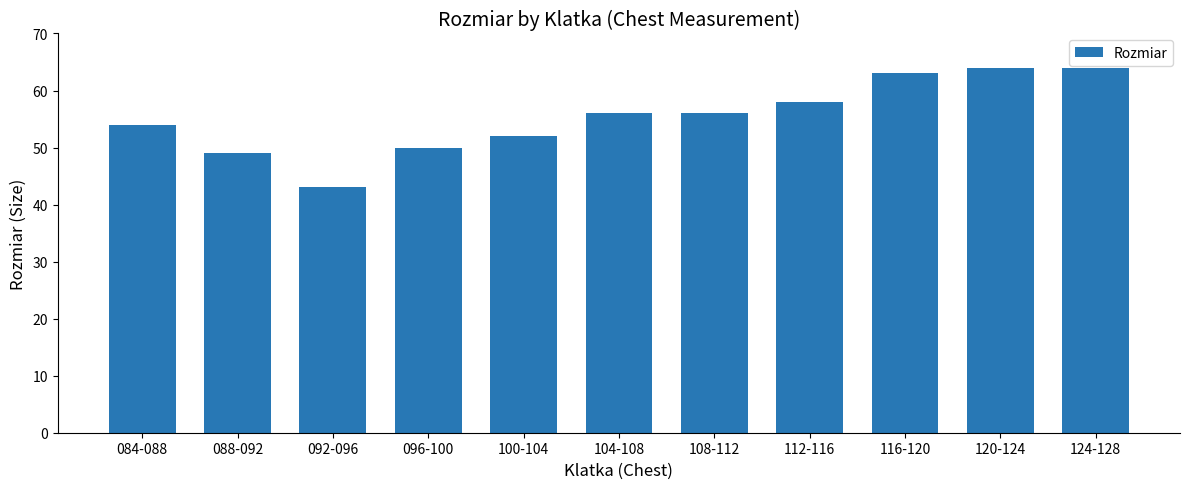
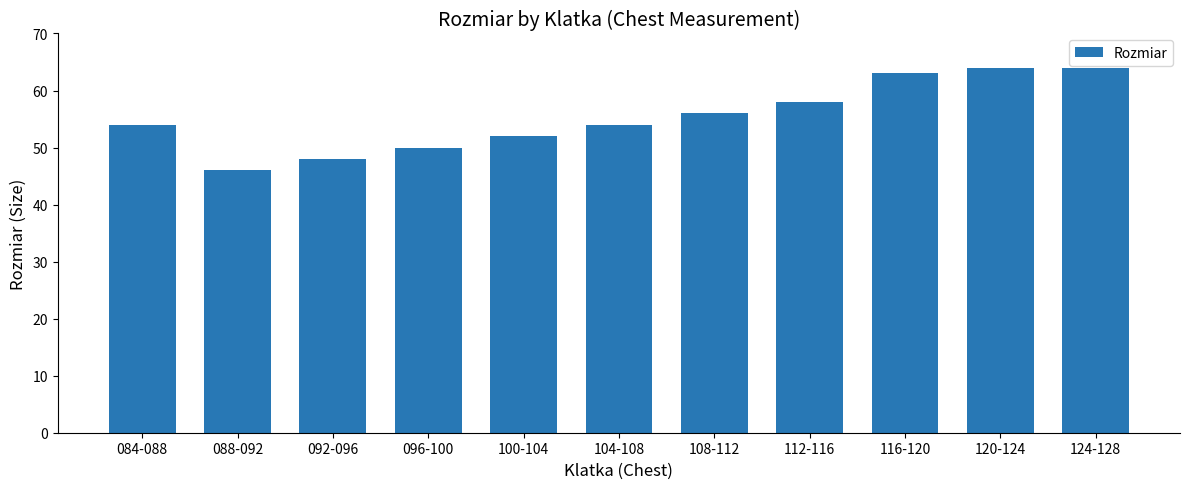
  {
    "084-088": 54,
-   "088-092": 49,
-   "092-096": 43,
+   "088-092": 46,
+   "092-096": 48,
    "096-100": 50,
    "100-104": 52,
-   "104-108": 56,
+   "104-108": 54,
    "108-112": 56,
    "112-116": 58,
    "116-120": 63,
    "120-124": 64,
    "124-128": 64
  }
